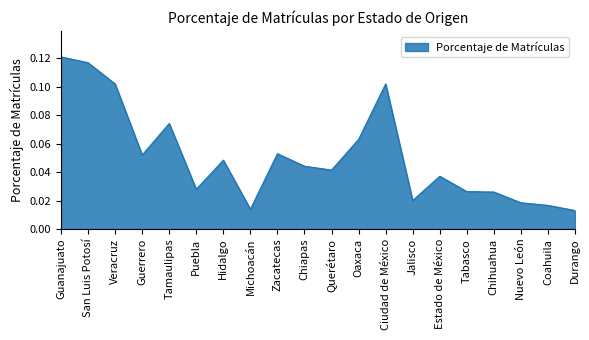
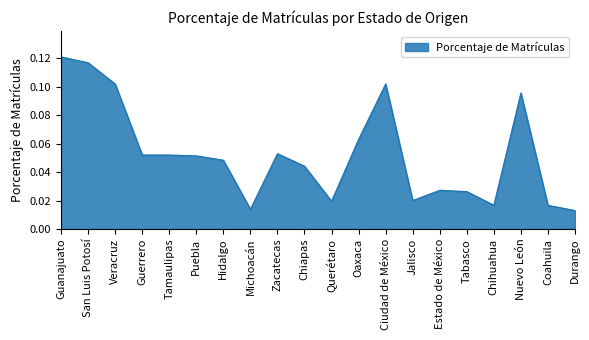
  {
    "Guanajuato": 0.121,
    "San Luis Potosí": 0.117,
    "Veracruz": 0.102,
    "Guerrero": 0.052,
-   "Tamaulipas": 0.074,
-   "Puebla": 0.028,
+   "Tamaulipas": 0.052,
+   "Puebla": 0.051,
    "Hidalgo": 0.048,
    "Michoacán": 0.014,
    "Zacatecas": 0.053,
    "Chiapas": 0.044,
-   "Querétaro": 0.041,
+   "Querétaro": 0.020,
    "Oaxaca": 0.063,
    "Ciudad de México": 0.102,
    "Jalisco": 0.020,
-   "Estado de México": 0.037,
+   "Estado de México": 0.027,
    "Tabasco": 0.026,
-   "Chihuahua": 0.026,
-   "Nuevo León": 0.018,
+   "Chihuahua": 0.017,
+   "Nuevo León": 0.096,
    "Coahuila": 0.017,
    "Durango": 0.013
  }
